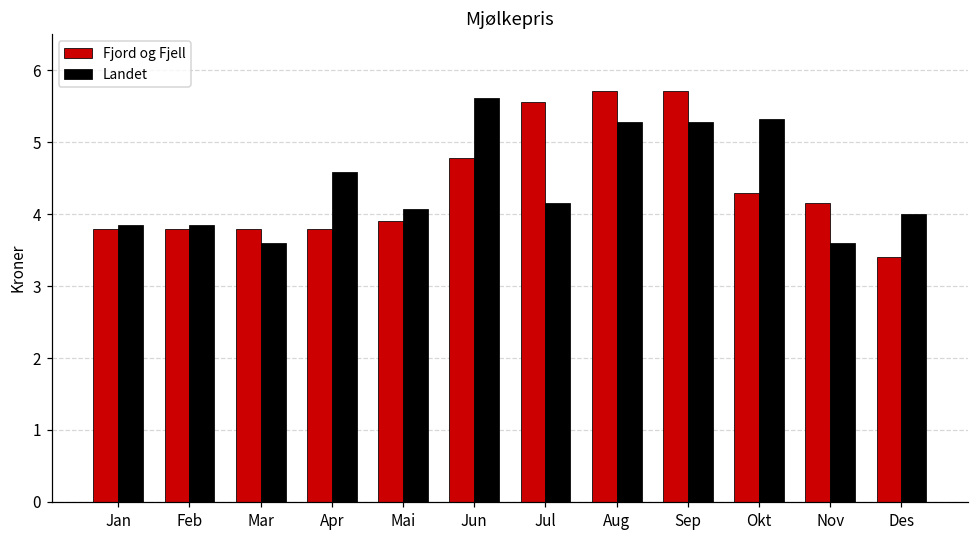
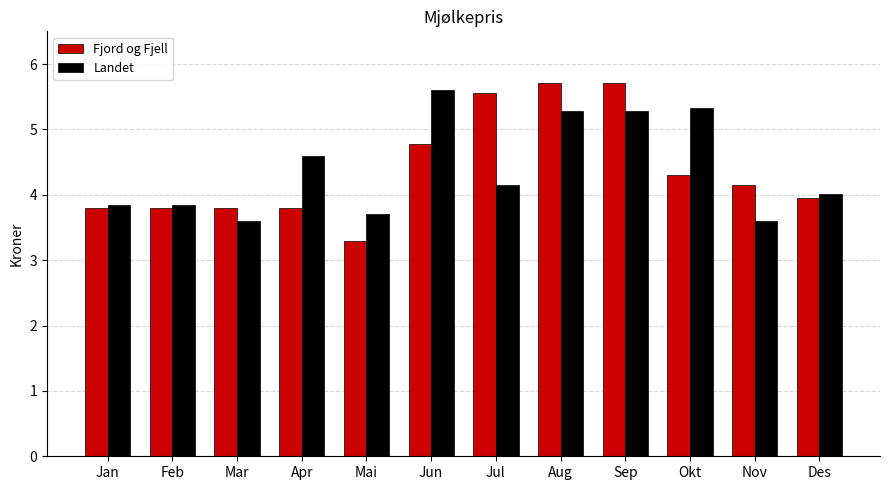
  {
    "Fjord og Fjell": {
      "Jan": 3.8,
      "Feb": 3.8,
      "Mar": 3.8,
      "Apr": 3.8,
-     "Mai": 3.9,
+     "Mai": 3.3,
      "Jun": 4.8,
      "Jul": 5.6,
      "Aug": 5.7,
      "Sep": 5.7,
      "Okt": 4.3,
      "Nov": 4.2,
-     "Des": 3.4
+     "Des": 4.0
    },
    "Landet": {
      "Jan": 3.9,
      "Feb": 3.9,
      "Mar": 3.6,
      "Apr": 4.6,
-     "Mai": 4.1,
+     "Mai": 3.7,
      "Jun": 5.6,
      "Jul": 4.2,
      "Aug": 5.3,
      "Sep": 5.3,
      "Okt": 5.3,
      "Nov": 3.6,
      "Des": 4.0
    }
  }
